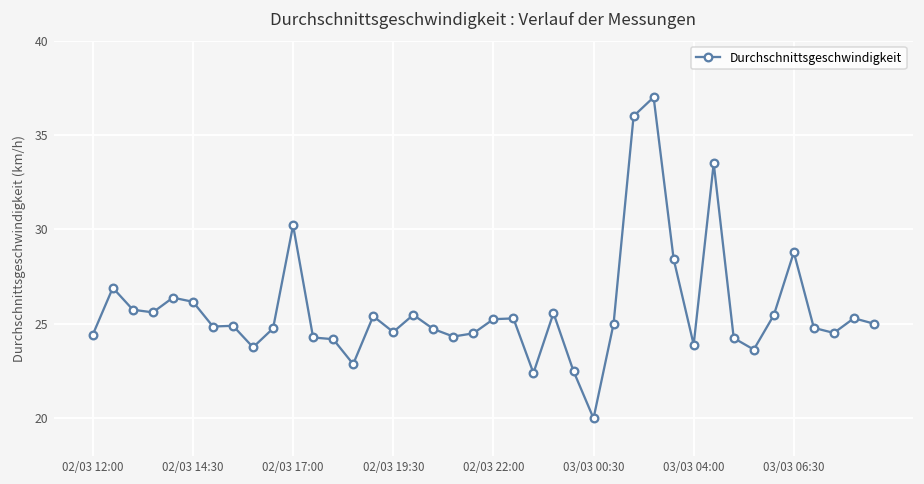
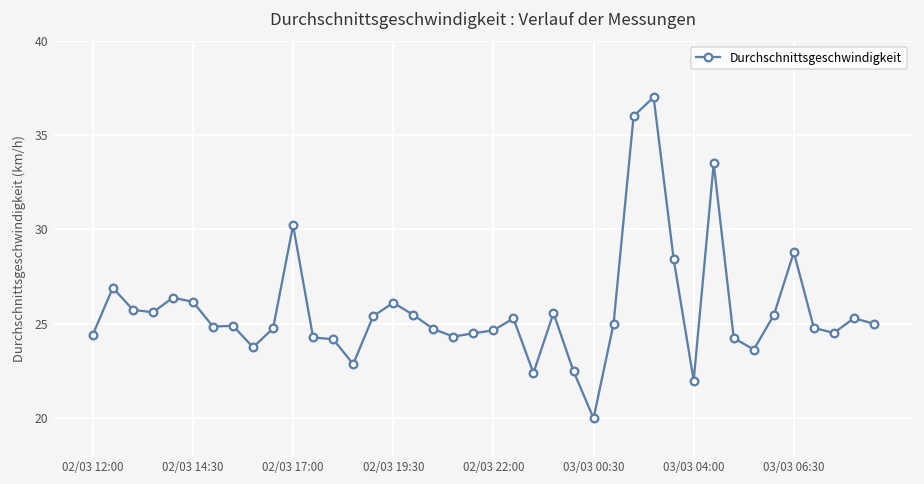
  {
    "02/03 12:00": 24.4,
    "02/03 14:30": 26.2,
    "02/03 17:00": 30.2,
-   "02/03 19:30": 24.6,
-   "02/03 22:00": 25.3,
+   "02/03 19:30": 26.1,
+   "02/03 22:00": 24.7,
    "03/03 00:30": 20.0,
-   "03/03 04:00": 23.9,
+   "03/03 04:00": 22.0,
    "03/03 06:30": 28.8
  }
